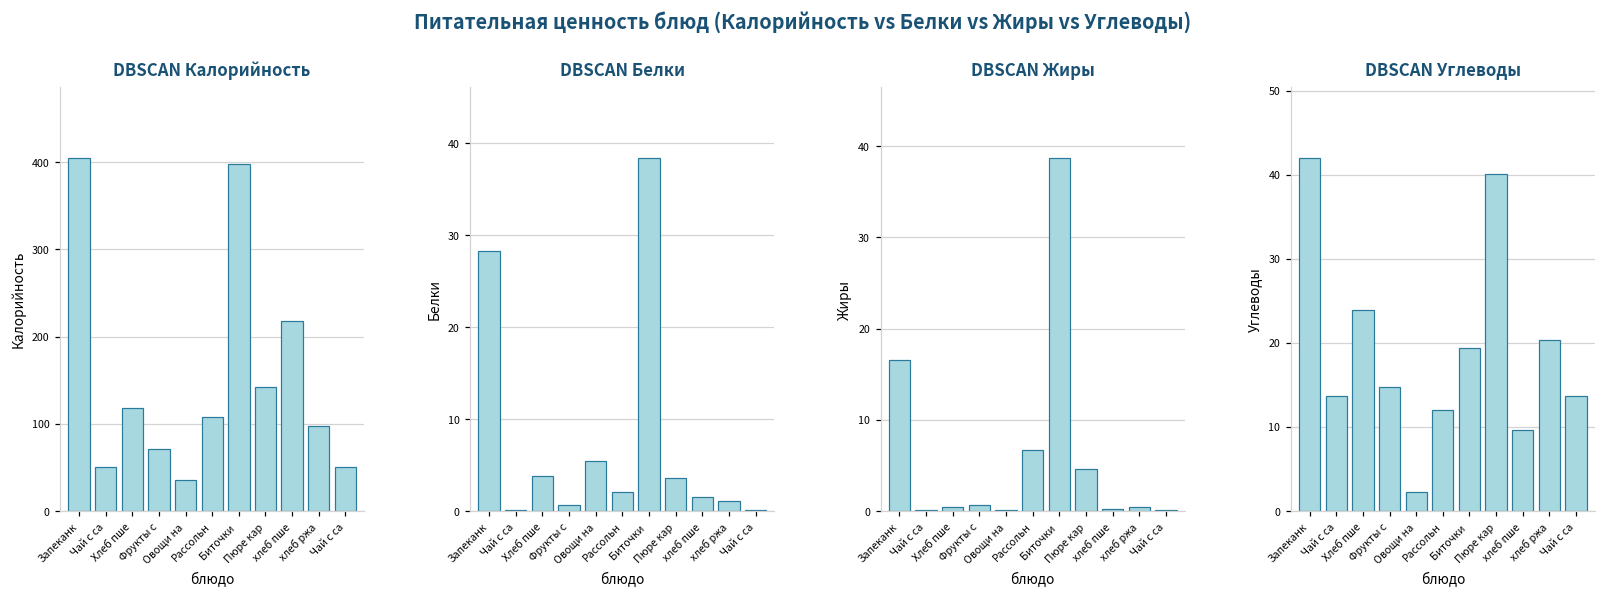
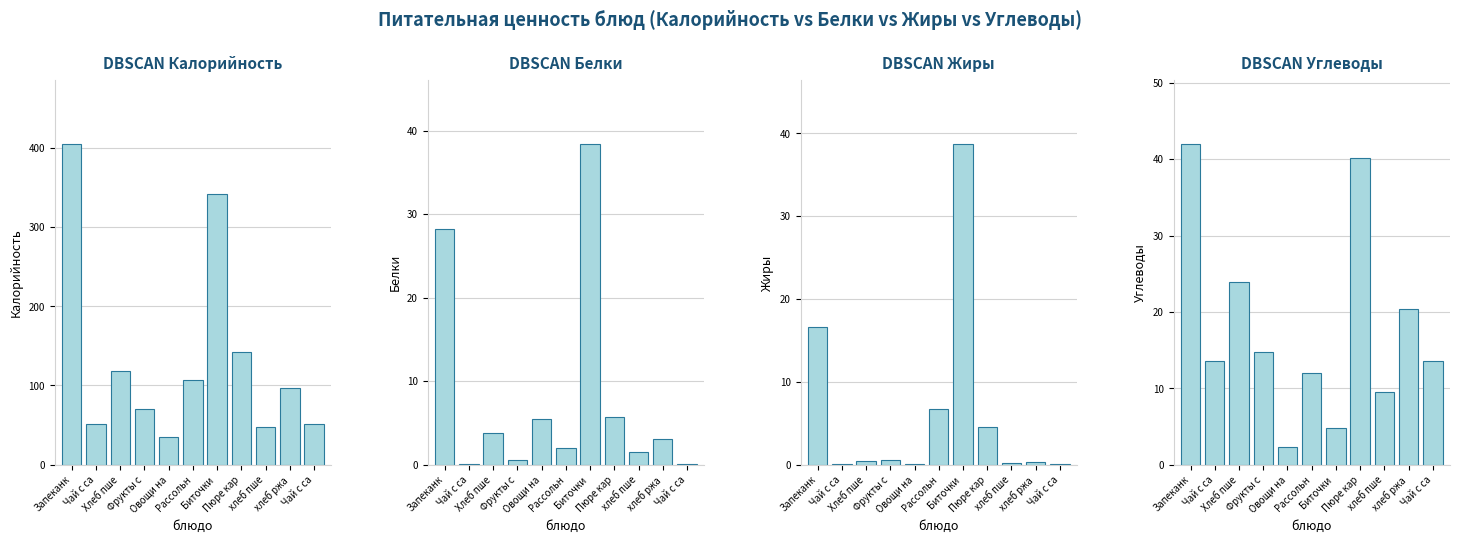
  {
    "DBSCAN Калорийность": {
      "Запеканк": 410,
      "Хлеб пше": 120,
      "Фрукты с": 70,
      "Овощи на": 40,
      "Рассольн": 110,
-     "Биточки": 400,
+     "Биточки": 340,
      "Пюре кар": 140,
-     "хлеб пше": 220,
+     "хлеб пше": 50,
      "хлеб ржа": 100
    },
    "DBSCAN Белки": {
      "Запеканк": 28,
      "Хлеб пше": 4,
      "Фрукты с": 1,
      "Овощи на": 5,
      "Рассольн": 2,
      "Биточки": 38,
-     "Пюре кар": 4,
+     "Пюре кар": 6,
      "хлеб пше": 2,
-     "хлеб ржа": 1
+     "хлеб ржа": 3
    },
    "DBSCAN Жиры": {
      "Запеканк": 17,
      "Хлеб пше": 0,
      "Фрукты с": 1,
      "Рассольн": 7,
      "Биточки": 39,
      "Пюре кар": 5,
      "хлеб ржа": 0
    },
    "DBSCAN Углеводы": {
      "Запеканк": 42,
      "Хлеб пше": 24,
      "Фрукты с": 15,
      "Овощи на": 2,
      "Рассольн": 12,
-     "Биточки": 19,
+     "Биточки": 5,
      "Пюре кар": 40,
      "хлеб пше": 10,
      "хлеб ржа": 20
    }
  }
